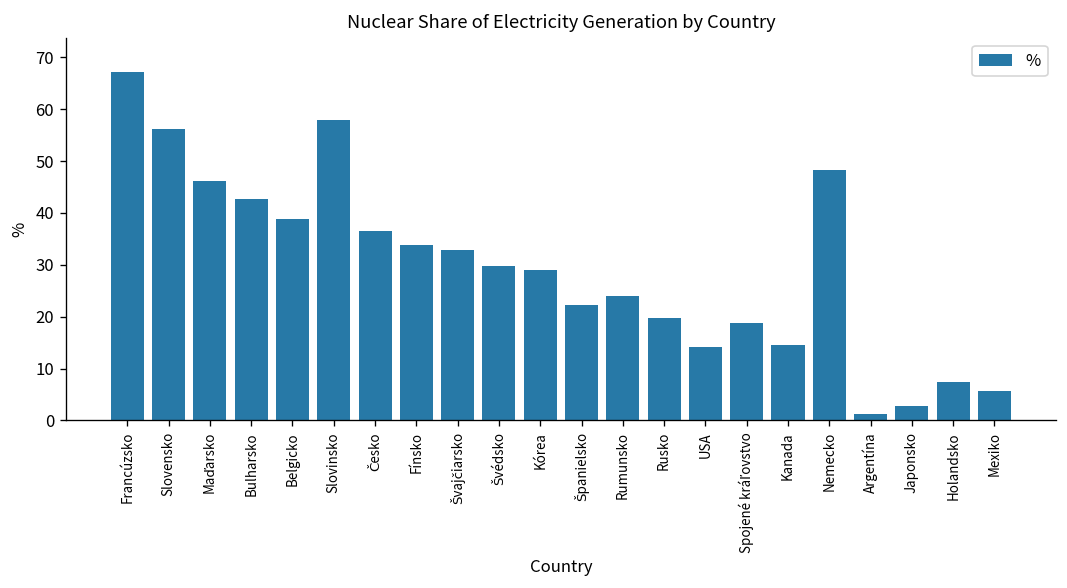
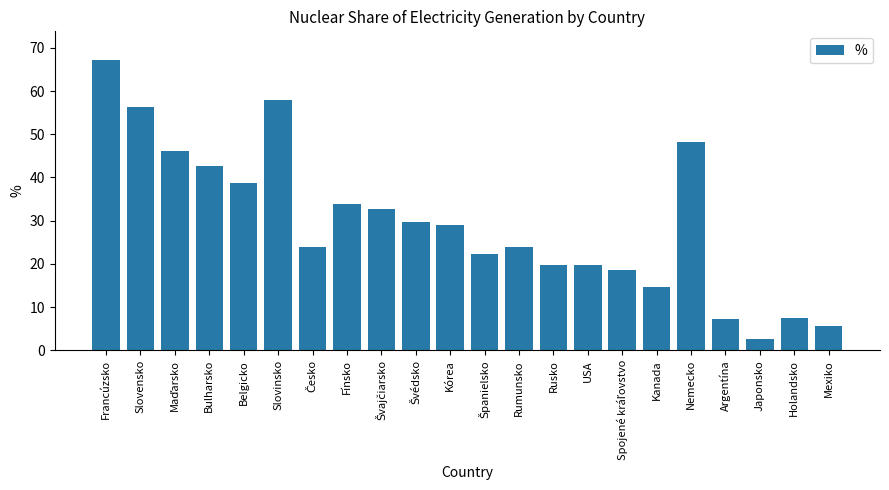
  {
    "Francúzsko": 67,
    "Slovensko": 56,
    "Maďarsko": 46,
    "Bulharsko": 43,
    "Belgicko": 39,
    "Slovinsko": 58,
-   "Česko": 37,
+   "Česko": 24,
    "Fínsko": 34,
    "Švajčiarsko": 33,
    "Švédsko": 30,
    "Kórea": 29,
    "Španielsko": 22,
    "Rumunsko": 24,
    "Rusko": 20,
-   "USA": 14,
+   "USA": 20,
    "Spojené kráľovstvo": 19,
    "Kanada": 15,
    "Nemecko": 48,
-   "Argentína": 1,
+   "Argentína": 7,
    "Japonsko": 3,
    "Holandsko": 7,
    "Mexiko": 6
  }
